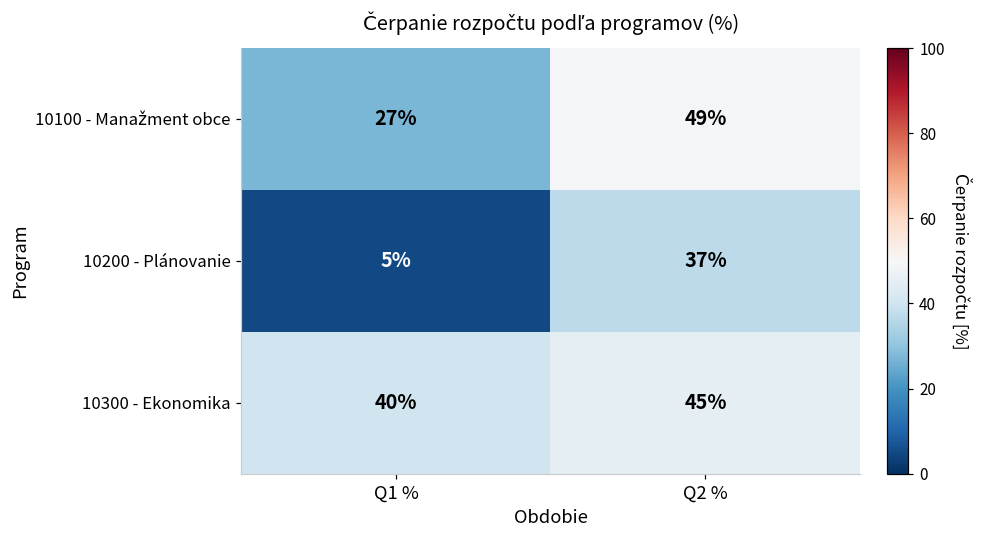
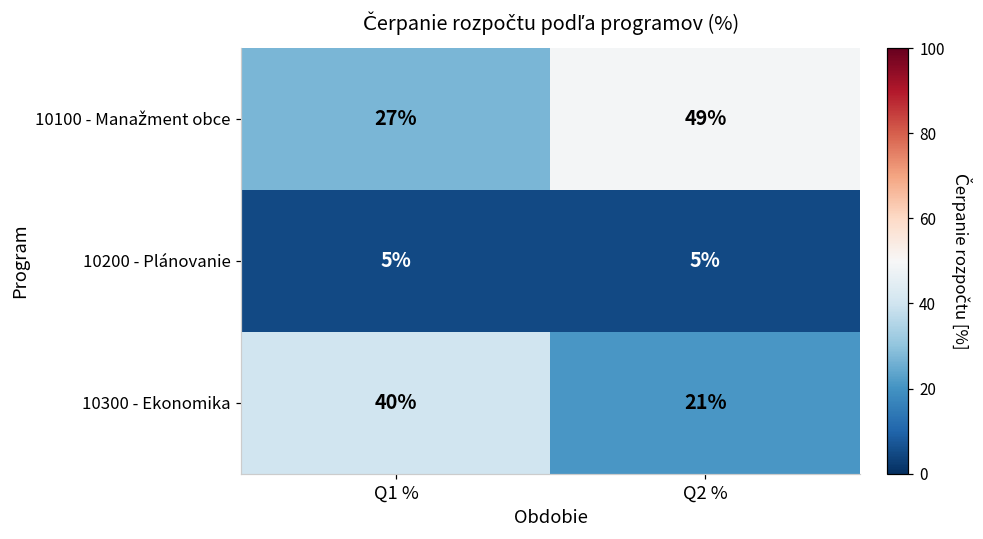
  {
    "10100 - Manažment obce": {
      "Q1 %": "27%",
      "Q2 %": "49%"
    },
    "10200 - Plánovanie": {
      "Q1 %": "5%",
-     "Q2 %": "37%"
+     "Q2 %": "5%"
    },
    "10300 - Ekonomika": {
      "Q1 %": "40%",
-     "Q2 %": "45%"
+     "Q2 %": "21%"
    }
  }
